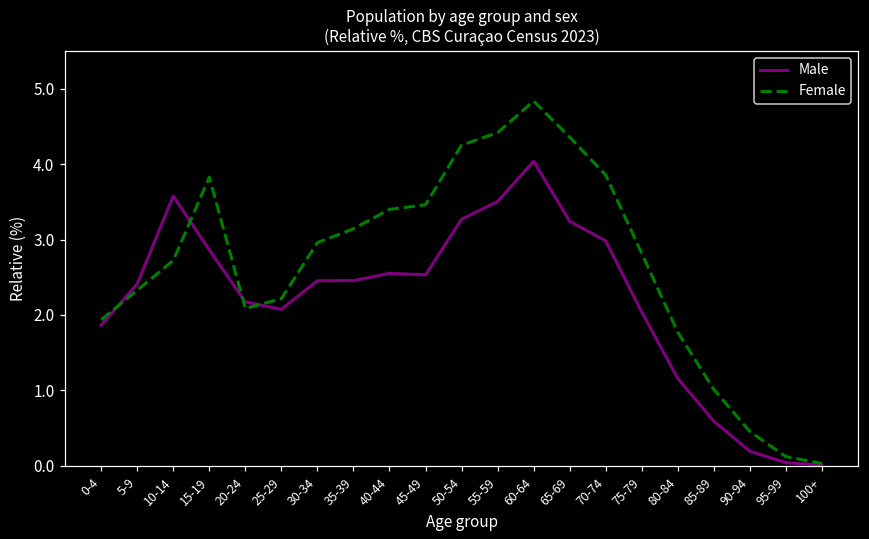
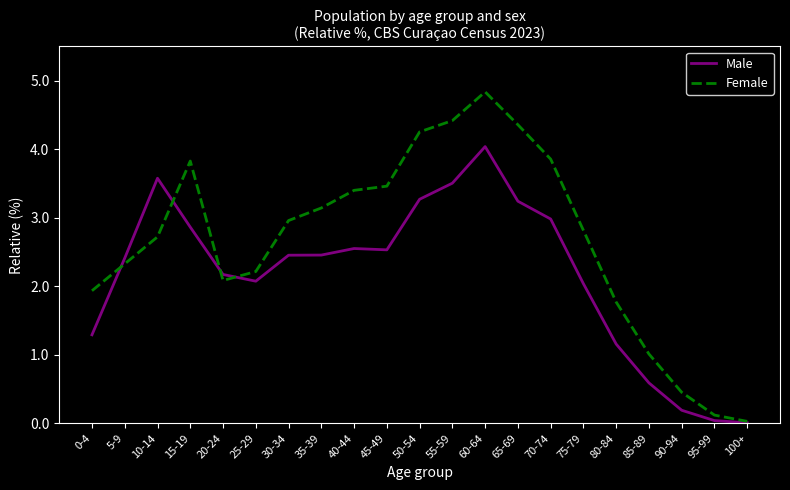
  {
    "Male": {
-     "0-4": 1.9,
+     "0-4": 1.3,
      "5-9": 2.4,
      "10-14": 3.6,
      "15-19": 2.9,
      "20-24": 2.2,
      "25-29": 2.1,
      "30-34": 2.5,
      "35-39": 2.5,
      "40-44": 2.6,
      "45-49": 2.5,
      "50-54": 3.3,
      "55-59": 3.5,
      "60-64": 4.0,
      "65-69": 3.2,
      "70-74": 3.0,
      "75-79": 2.0,
      "80-84": 1.2,
      "85-89": 0.6,
      "90-94": 0.2,
      "95-99": 0.0
    },
    "Female": {
      "0-4": 1.9,
      "5-9": 2.3,
      "10-14": 2.7,
      "15-19": 3.8,
      "20-24": 2.1,
      "25-29": 2.2,
      "30-34": 3.0,
      "35-39": 3.1,
      "40-44": 3.4,
      "45-49": 3.5,
      "50-54": 4.3,
      "55-59": 4.4,
      "60-64": 4.8,
      "65-69": 4.4,
      "70-74": 3.9,
      "75-79": 2.8,
      "80-84": 1.8,
      "85-89": 1.0,
      "90-94": 0.5,
      "95-99": 0.1
    }
  }
